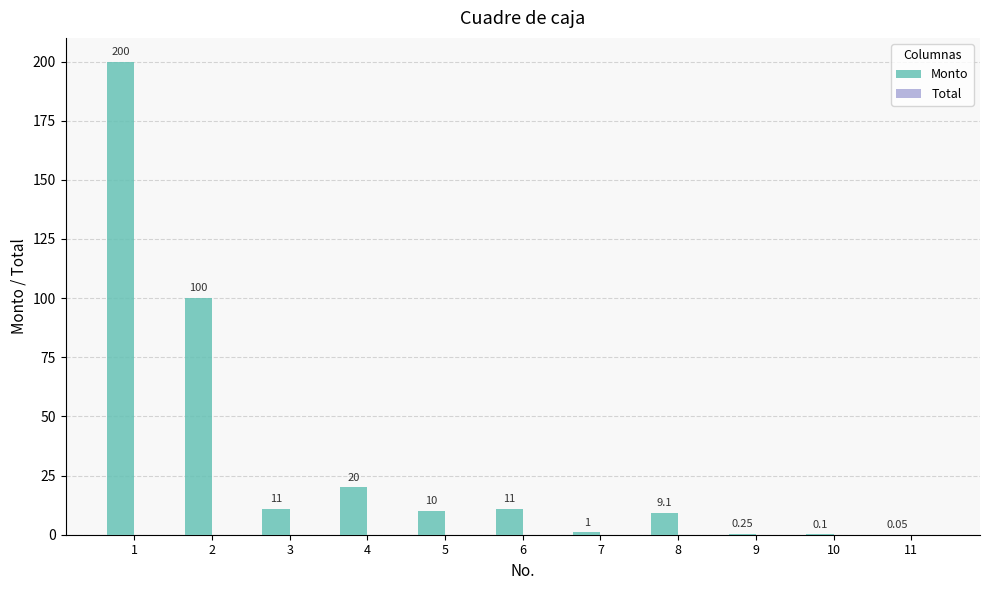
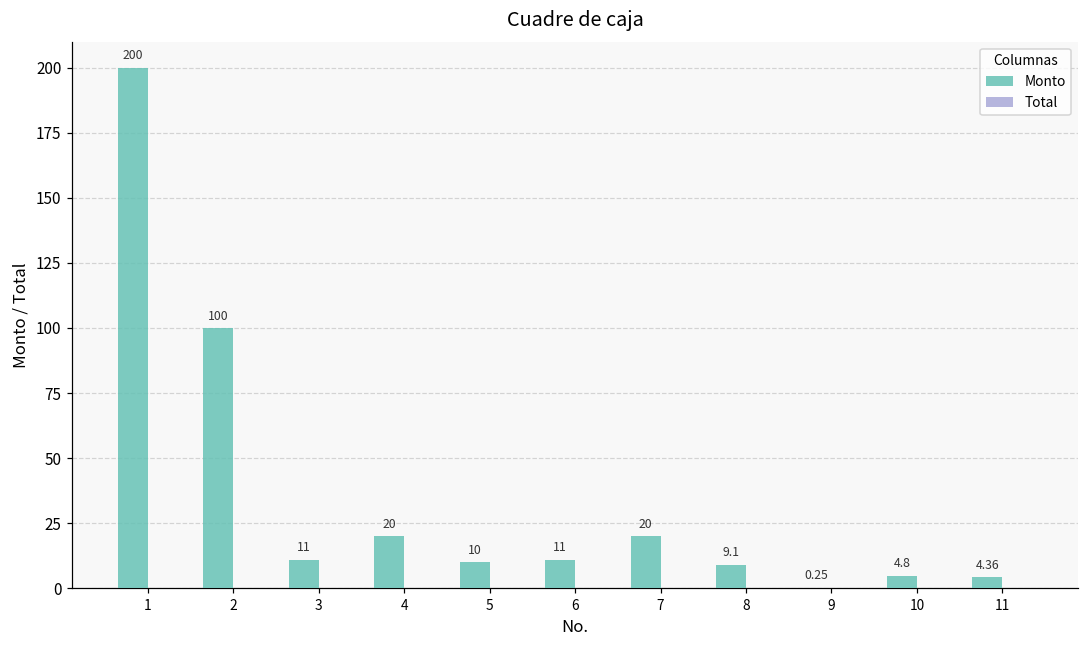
  {
    "Monto": {
      "1": 200,
      "2": 100,
      "3": 11,
      "4": 20,
      "5": 10,
      "6": 11,
-     "7": 1,
+     "7": 20,
      "8": 9.1,
      "9": 0.25,
-     "10": 0.1,
-     "11": 0.05
+     "10": 4.8,
+     "11": 4.36
    },
    "Total": {
      "1": 0,
      "2": 0,
      "3": 0,
      "4": 0,
      "5": 0,
      "6": 0,
      "7": 0,
      "8": 0,
      "9": 0,
      "10": 0,
      "11": 0
    }
  }
